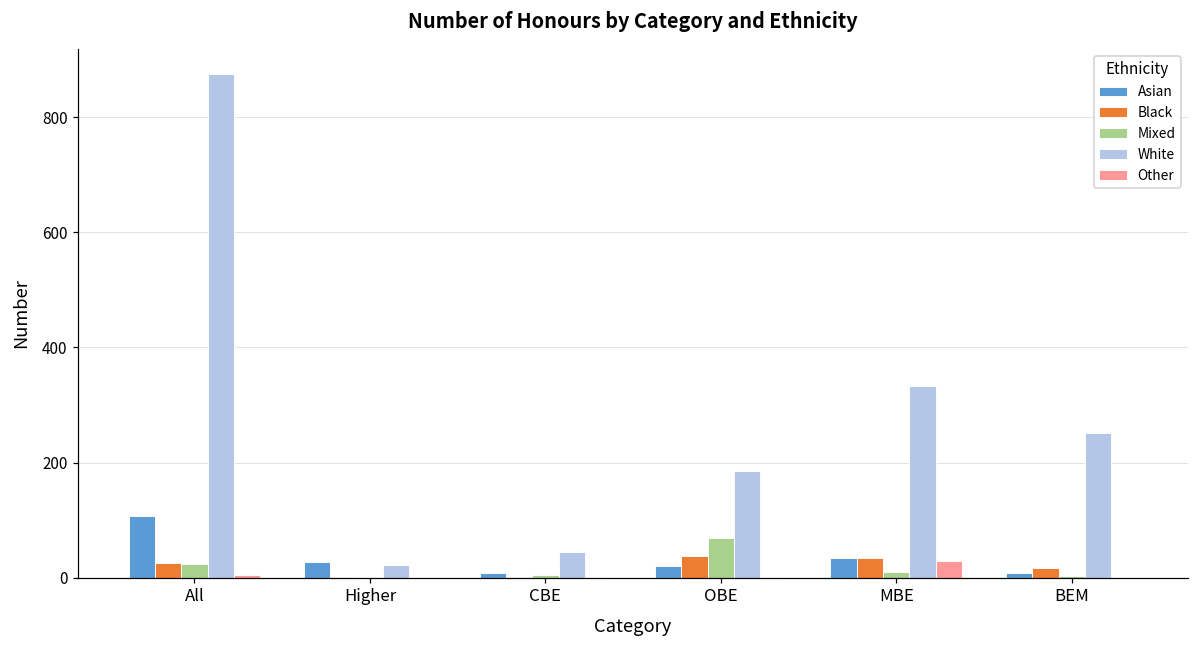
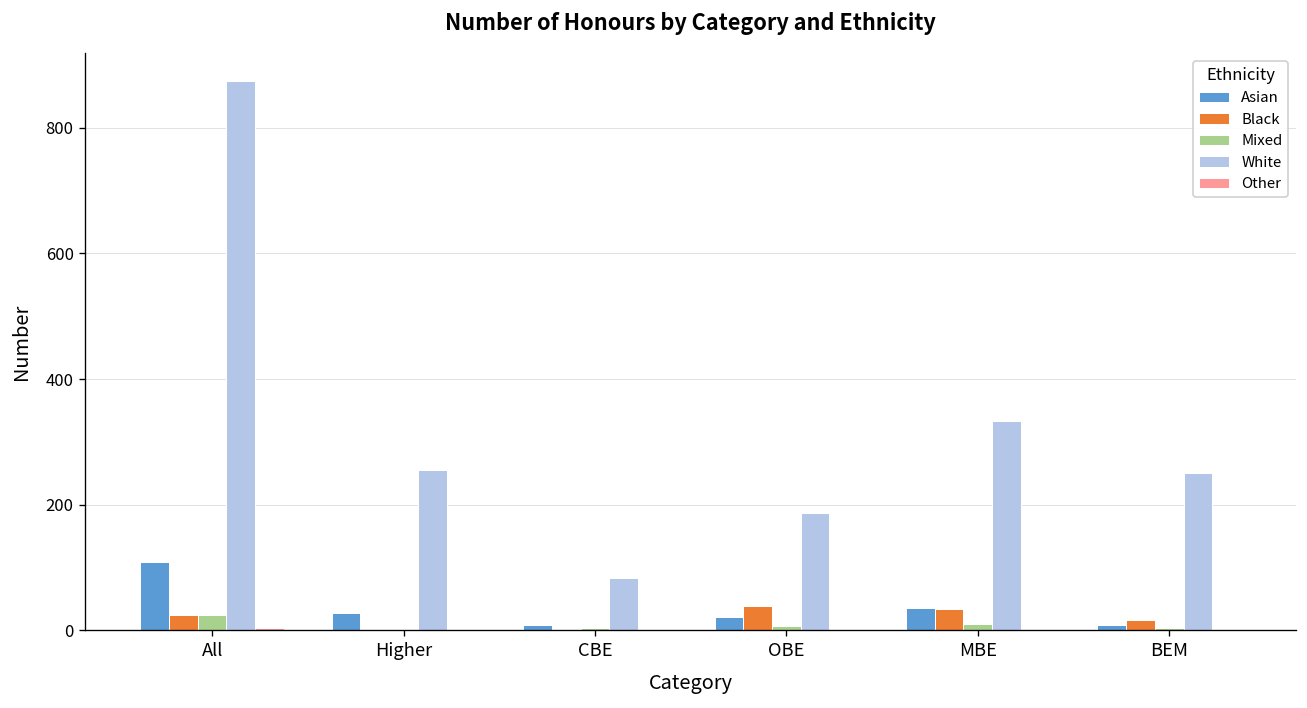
  {
    "Asian": {
      "All": 110,
      "Higher": 30,
      "CBE": 10,
      "OBE": 20,
      "MBE": 40,
      "BEM": 10
    },
    "Black": {
      "All": 30,
      "OBE": 40,
      "MBE": 30,
      "BEM": 20
    },
    "Mixed": {
      "All": 20,
      "Higher": 0,
-     "OBE": 70,
+     "OBE": 10,
      "MBE": 10
    },
    "White": {
      "All": 880,
-     "Higher": 20,
-     "CBE": 50,
+     "Higher": 260,
+     "CBE": 80,
      "OBE": 190,
      "MBE": 330,
      "BEM": 250
    },
    "Other": {
      "Higher": 0,
-     "MBE": 30,
+     "MBE": 0,
      "BEM": 0
    }
  }
